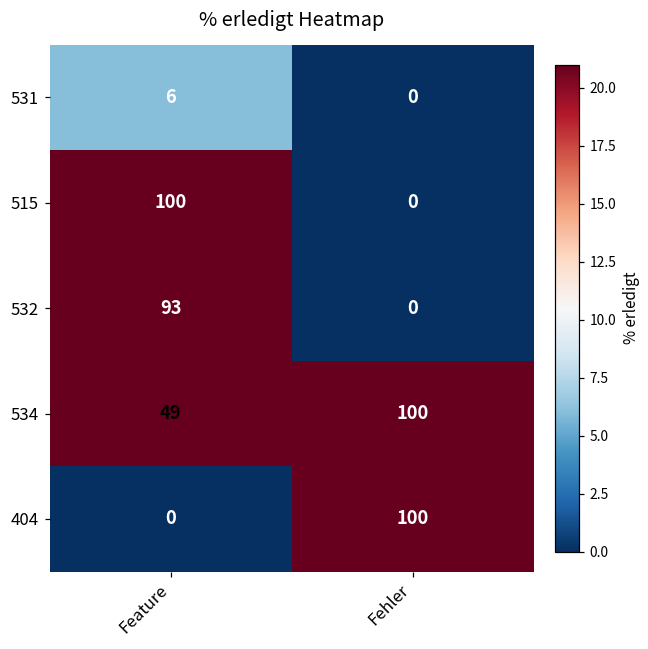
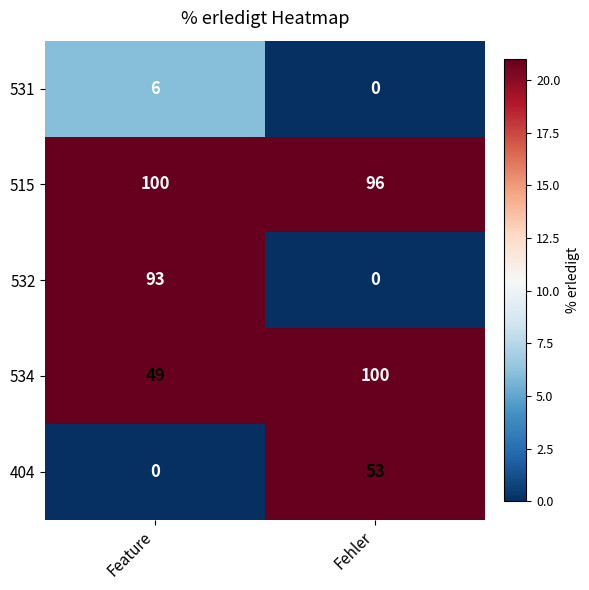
  {
    "531": {
      "Feature": 6,
      "Fehler": 0
    },
    "515": {
      "Feature": 100,
-     "Fehler": 0
+     "Fehler": 96
    },
    "532": {
      "Feature": 93,
      "Fehler": 0
    },
    "534": {
      "Feature": 49,
      "Fehler": 100
    },
    "404": {
      "Feature": 0,
-     "Fehler": 100
+     "Fehler": 53
    }
  }
